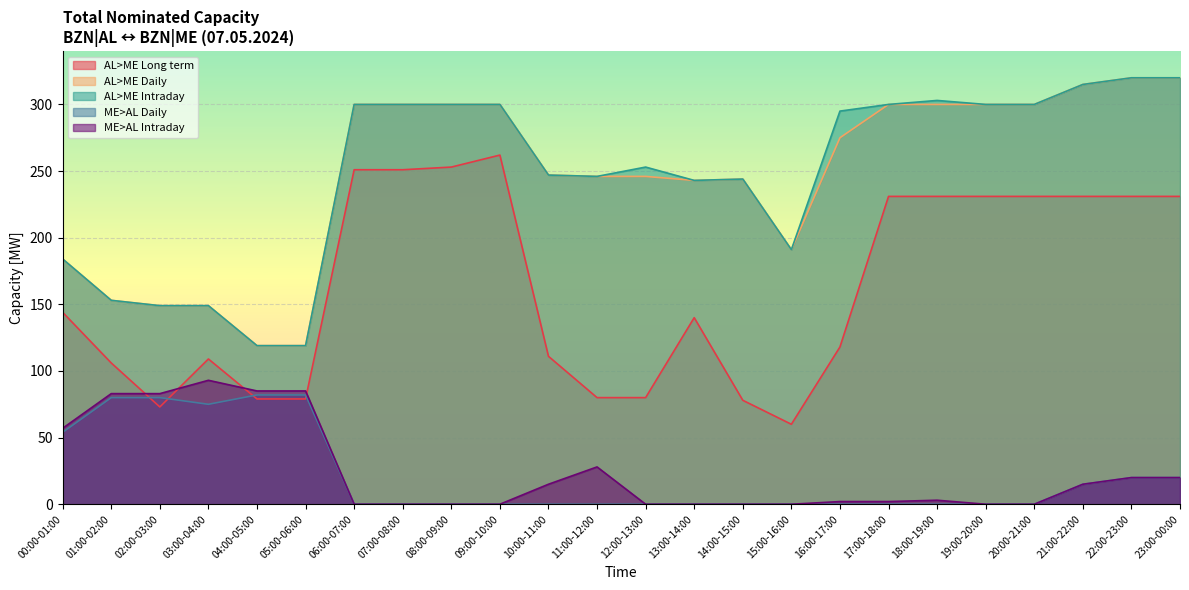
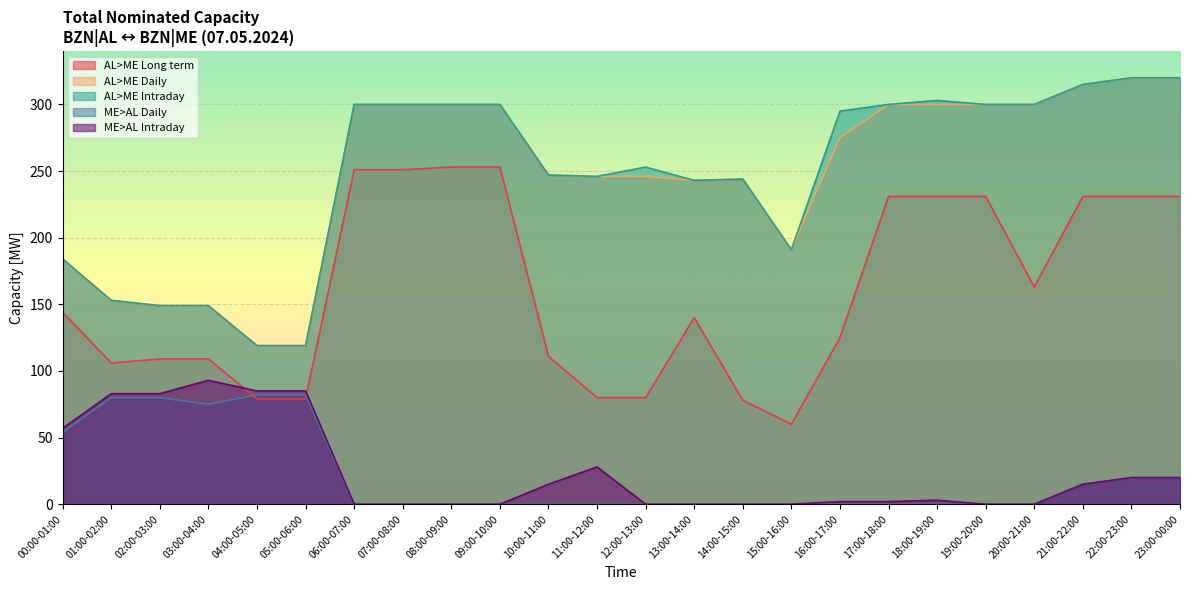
  {
    "AL>ME Long term": {
      "00:00-01:00": 144,
      "01:00-02:00": 106,
-     "02:00-03:00": 73,
+     "02:00-03:00": 109,
      "03:00-04:00": 109,
      "04:00-05:00": 79,
      "05:00-06:00": 79,
      "06:00-07:00": 251,
      "07:00-08:00": 251,
      "08:00-09:00": 253,
-     "09:00-10:00": 262,
+     "09:00-10:00": 253,
      "10:00-11:00": 111,
      "11:00-12:00": 80,
      "12:00-13:00": 80,
      "13:00-14:00": 140,
      "14:00-15:00": 78,
      "15:00-16:00": 60,
-     "16:00-17:00": 118,
+     "16:00-17:00": 125,
      "17:00-18:00": 231,
      "18:00-19:00": 231,
      "19:00-20:00": 231,
-     "20:00-21:00": 231,
+     "20:00-21:00": 163,
      "21:00-22:00": 231,
      "22:00-23:00": 231,
      "23:00-00:00": 231
    },
    "AL>ME Daily": {
      "12:00-13:00": 246,
      "16:00-17:00": 275,
      "18:00-19:00": 300
    },
    "ME>AL Intraday": {
      "00:00-01:00": 57,
      "01:00-02:00": 83,
      "02:00-03:00": 83,
      "03:00-04:00": 93,
      "04:00-05:00": 85,
      "05:00-06:00": 85,
      "10:00-11:00": 15,
      "11:00-12:00": 28,
      "16:00-17:00": 2,
      "17:00-18:00": 2,
      "18:00-19:00": 3
    }
  }
